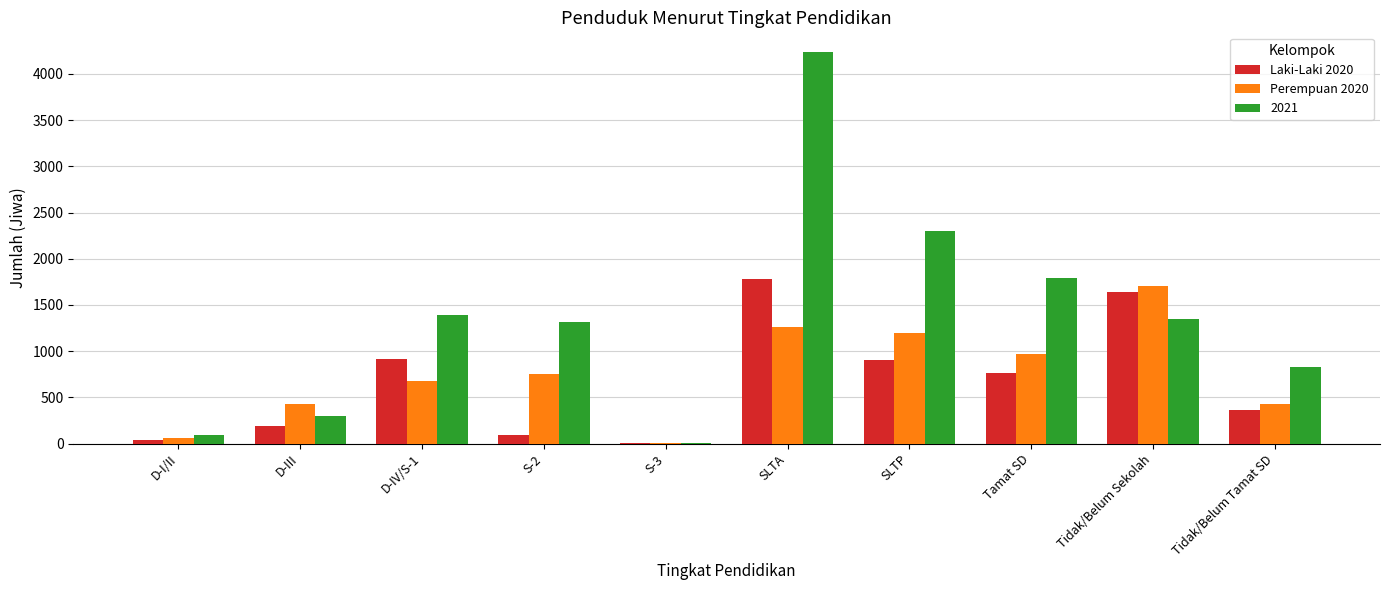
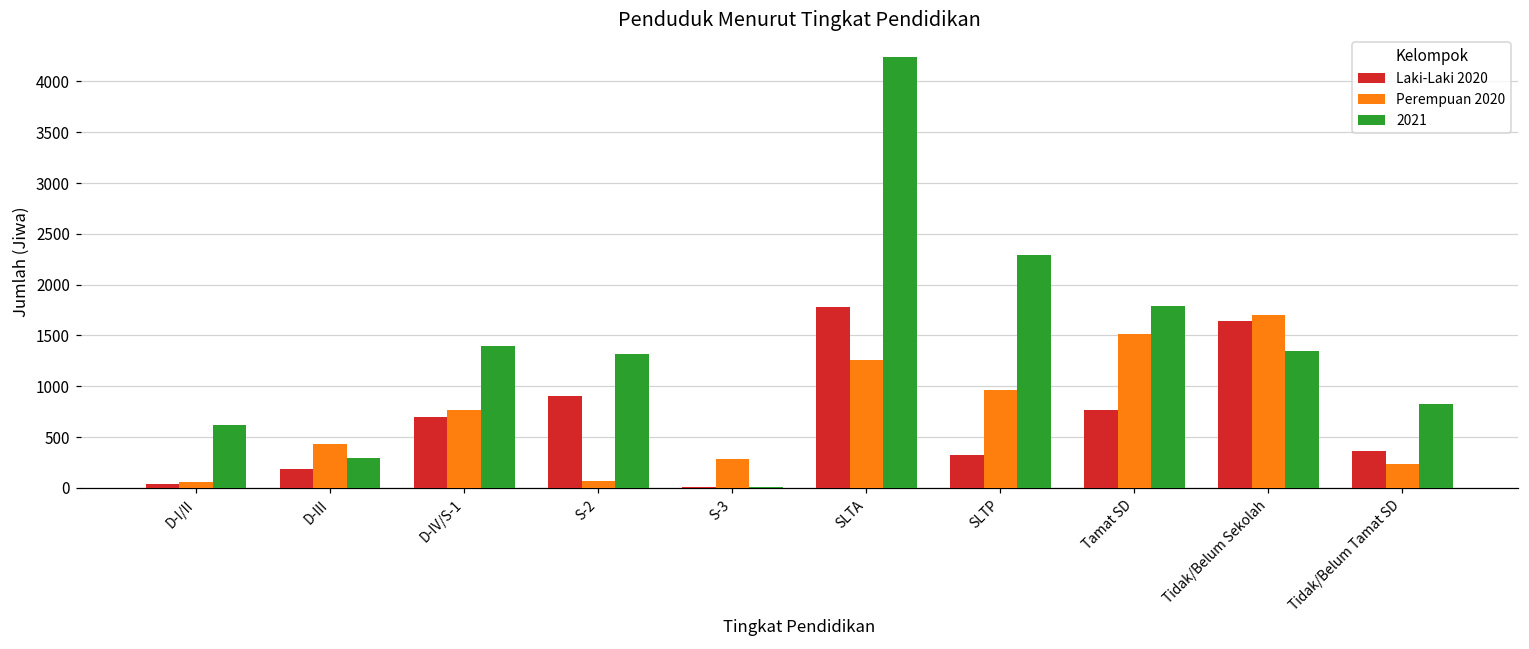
  {
    "Laki-Laki 2020": {
      "D-I/II": 0,
      "D-III": 200,
-     "D-IV/S-1": 900,
-     "S-2": 100,
+     "D-IV/S-1": 700,
+     "S-2": 900,
      "SLTA": 1800,
-     "SLTP": 900,
+     "SLTP": 300,
      "Tamat SD": 800,
      "Tidak/Belum Sekolah": 1600,
      "Tidak/Belum Tamat SD": 400
    },
    "Perempuan 2020": {
      "D-I/II": 100,
      "D-III": 400,
-     "D-IV/S-1": 700,
-     "S-2": 800,
-     "S-3": 0,
+     "D-IV/S-1": 800,
+     "S-2": 100,
+     "S-3": 300,
      "SLTA": 1300,
-     "SLTP": 1200,
-     "Tamat SD": 1000,
+     "SLTP": 1000,
+     "Tamat SD": 1500,
      "Tidak/Belum Sekolah": 1700,
-     "Tidak/Belum Tamat SD": 400
+     "Tidak/Belum Tamat SD": 200
    },
    "2021": {
-     "D-I/II": 100,
+     "D-I/II": 600,
      "D-III": 300,
      "D-IV/S-1": 1400,
      "S-2": 1300,
      "SLTA": 4200,
      "SLTP": 2300,
      "Tamat SD": 1800,
      "Tidak/Belum Sekolah": 1300,
      "Tidak/Belum Tamat SD": 800
    }
  }
